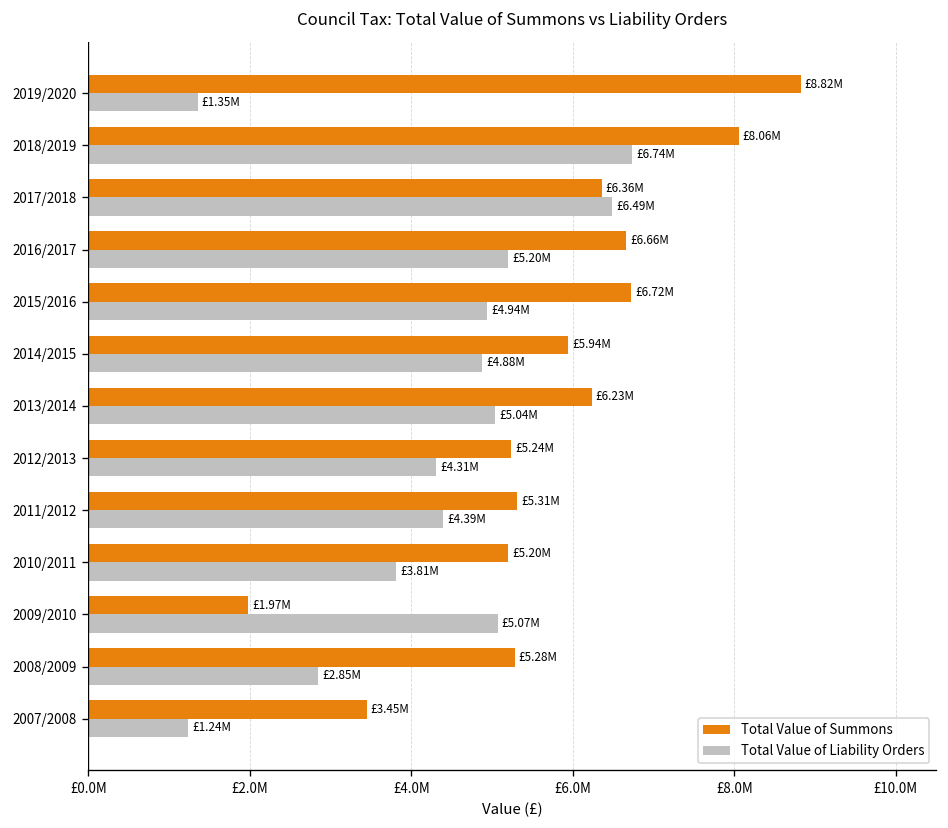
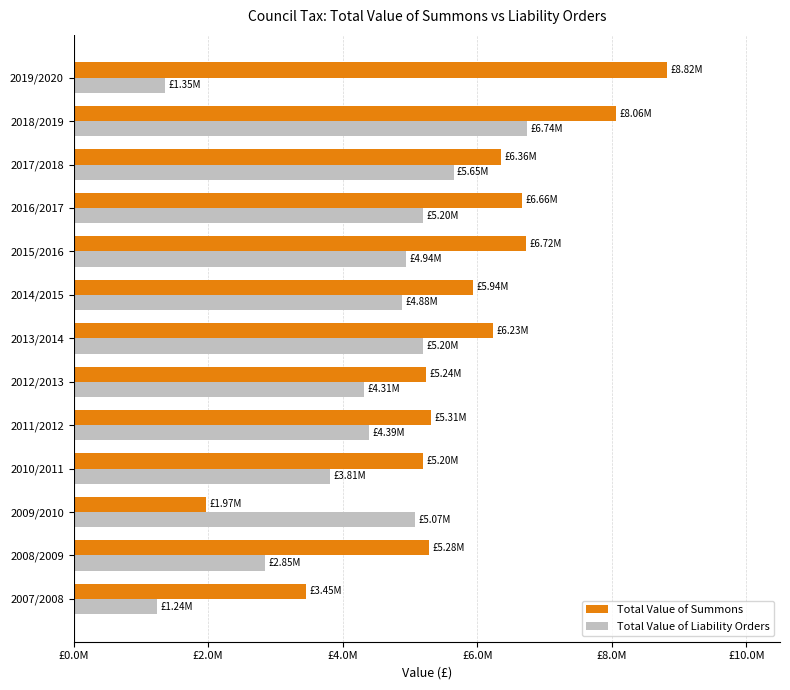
  {
    "Total Value of Summons": {
      "2019/2020": "£8.82M",
      "2018/2019": "£8.06M",
      "2017/2018": "£6.36M",
      "2016/2017": "£6.66M",
      "2015/2016": "£6.72M",
      "2014/2015": "£5.94M",
      "2013/2014": "£6.23M",
      "2012/2013": "£5.24M",
      "2011/2012": "£5.31M",
      "2010/2011": "£5.20M",
      "2009/2010": "£1.97M",
      "2008/2009": "£5.28M",
      "2007/2008": "£3.45M"
    },
    "Total Value of Liability Orders": {
      "2019/2020": "£1.35M",
      "2018/2019": "£6.74M",
-     "2017/2018": "£6.49M",
+     "2017/2018": "£5.65M",
      "2016/2017": "£5.20M",
      "2015/2016": "£4.94M",
      "2014/2015": "£4.88M",
-     "2013/2014": "£5.04M",
+     "2013/2014": "£5.20M",
      "2012/2013": "£4.31M",
      "2011/2012": "£4.39M",
      "2010/2011": "£3.81M",
      "2009/2010": "£5.07M",
      "2008/2009": "£2.85M",
      "2007/2008": "£1.24M"
    }
  }
